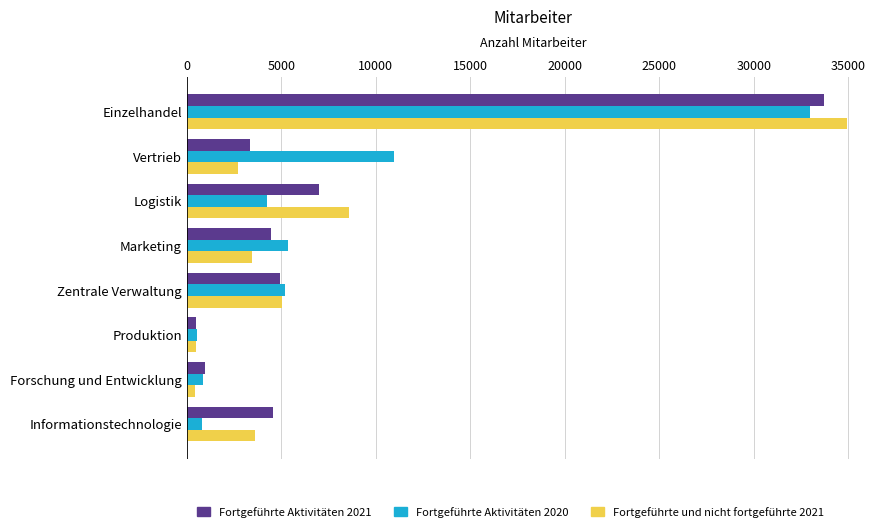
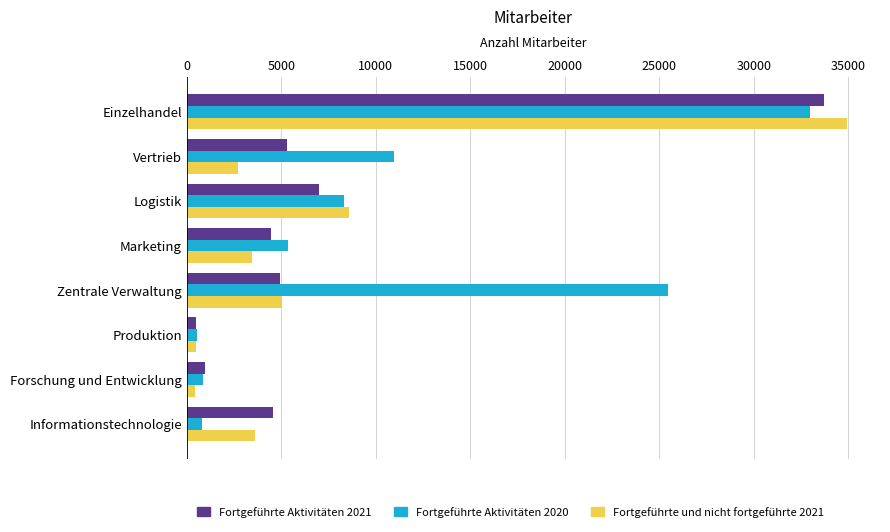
  {
    "Fortgeführte Aktivitäten 2021": {
      "Einzelhandel": 33700,
-     "Vertrieb": 3400,
+     "Vertrieb": 5300,
      "Logistik": 7000,
      "Marketing": 4500,
      "Zentrale Verwaltung": 4900,
      "Produktion": 500,
      "Forschung und Entwicklung": 1000,
      "Informationstechnologie": 4600
    },
    "Fortgeführte Aktivitäten 2020": {
      "Einzelhandel": 33000,
      "Vertrieb": 11000,
-     "Logistik": 4300,
+     "Logistik": 8300,
      "Marketing": 5400,
-     "Zentrale Verwaltung": 5200,
+     "Zentrale Verwaltung": 25500,
      "Produktion": 600,
      "Forschung und Entwicklung": 900,
      "Informationstechnologie": 800
    },
    "Fortgeführte und nicht fortgeführte 2021": {
      "Einzelhandel": 34900,
      "Vertrieb": 2700,
      "Logistik": 8600,
      "Marketing": 3500,
      "Zentrale Verwaltung": 5000,
      "Produktion": 500,
      "Forschung und Entwicklung": 500,
      "Informationstechnologie": 3600
    }
  }
